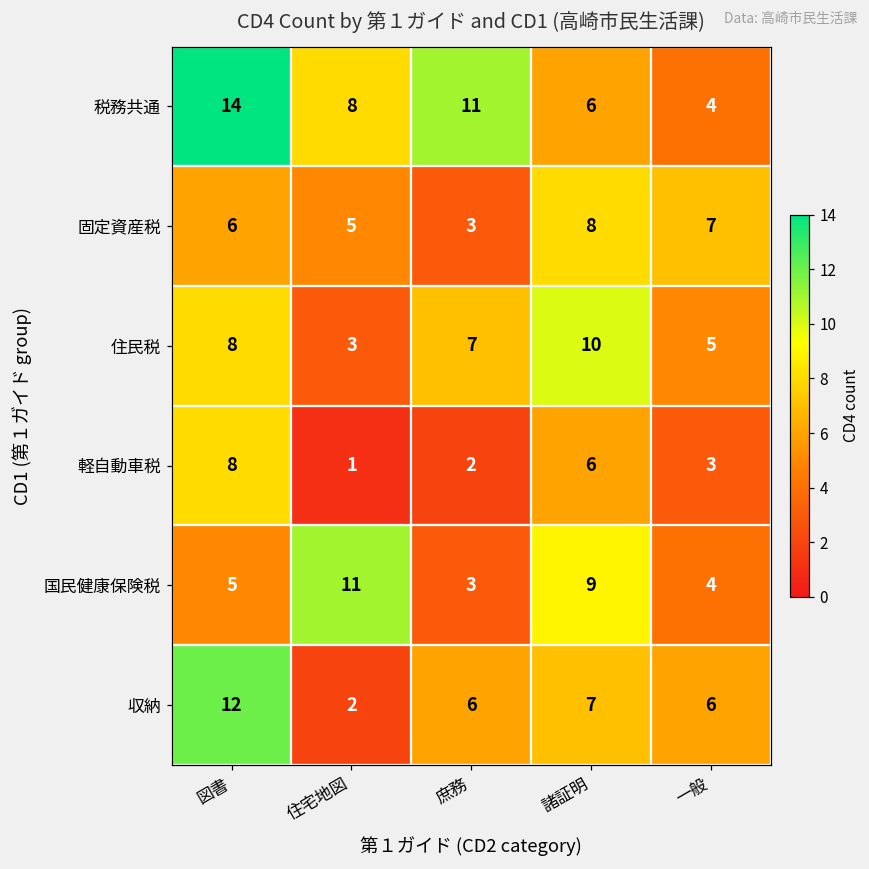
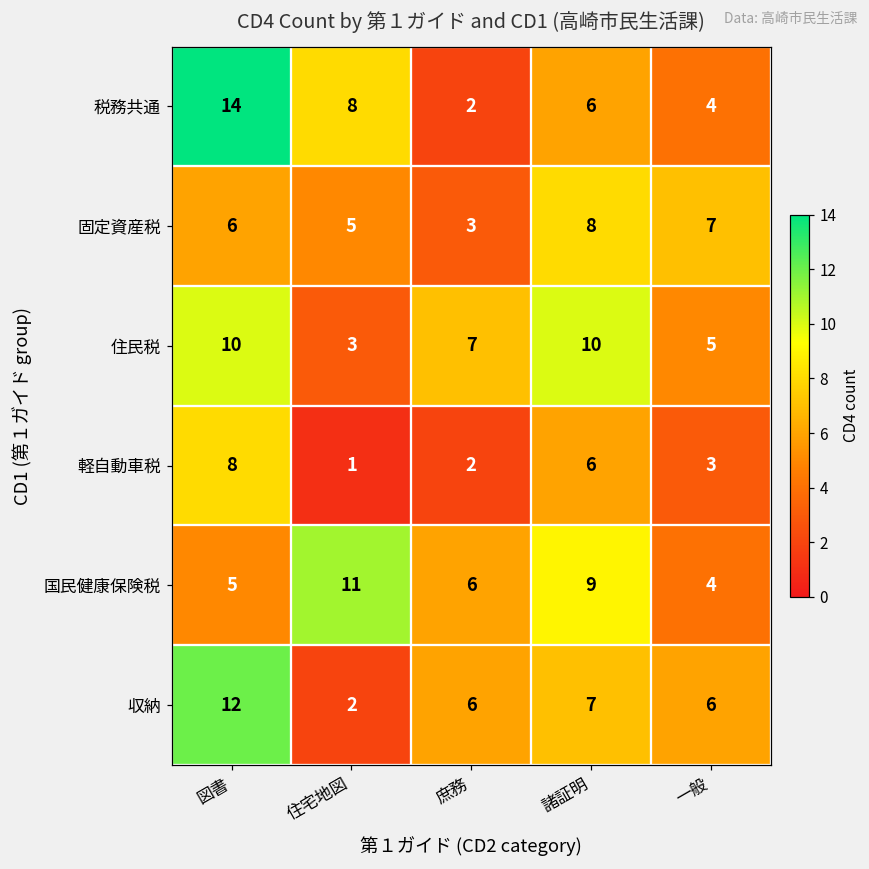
  {
    "税務共通": {
      "図書": 14,
      "住宅地図": 8,
-     "庶務": 11,
+     "庶務": 2,
      "諸証明": 6,
      "一般": 4
    },
    "固定資産税": {
      "図書": 6,
      "住宅地図": 5,
      "庶務": 3,
      "諸証明": 8,
      "一般": 7
    },
    "住民税": {
-     "図書": 8,
+     "図書": 10,
      "住宅地図": 3,
      "庶務": 7,
      "諸証明": 10,
      "一般": 5
    },
    "軽自動車税": {
      "図書": 8,
      "住宅地図": 1,
      "庶務": 2,
      "諸証明": 6,
      "一般": 3
    },
    "国民健康保険税": {
      "図書": 5,
      "住宅地図": 11,
-     "庶務": 3,
+     "庶務": 6,
      "諸証明": 9,
      "一般": 4
    },
    "収納": {
      "図書": 12,
      "住宅地図": 2,
      "庶務": 6,
      "諸証明": 7,
      "一般": 6
    }
  }
